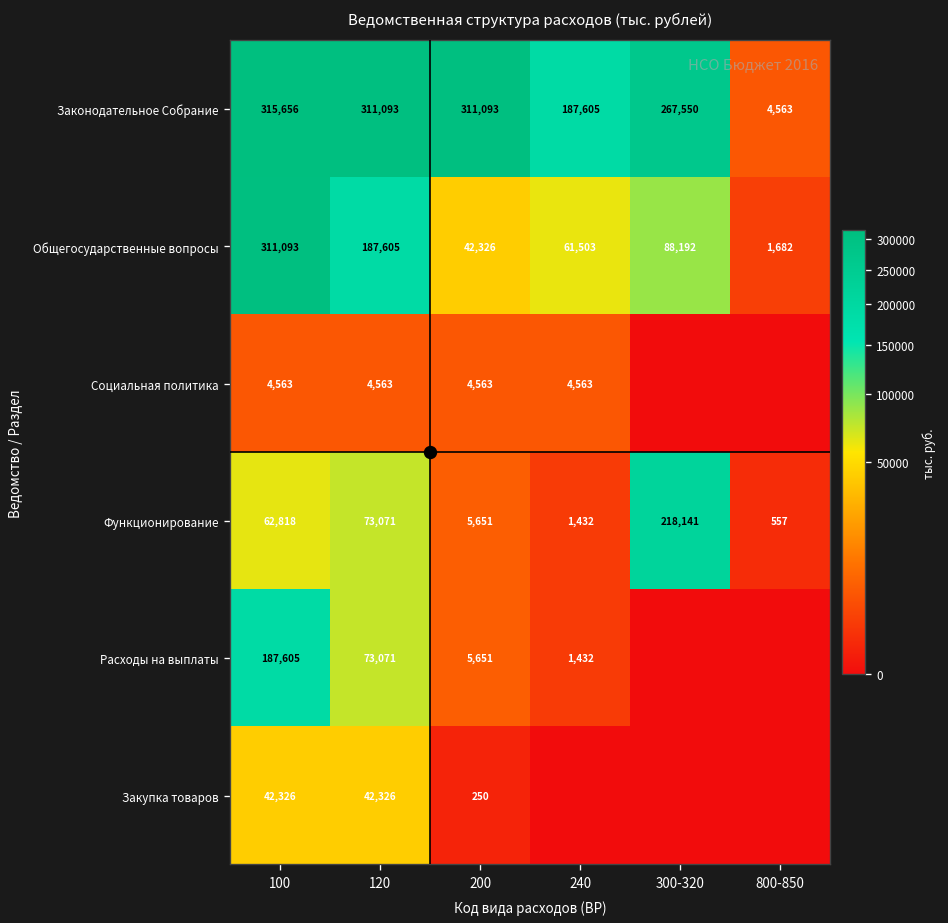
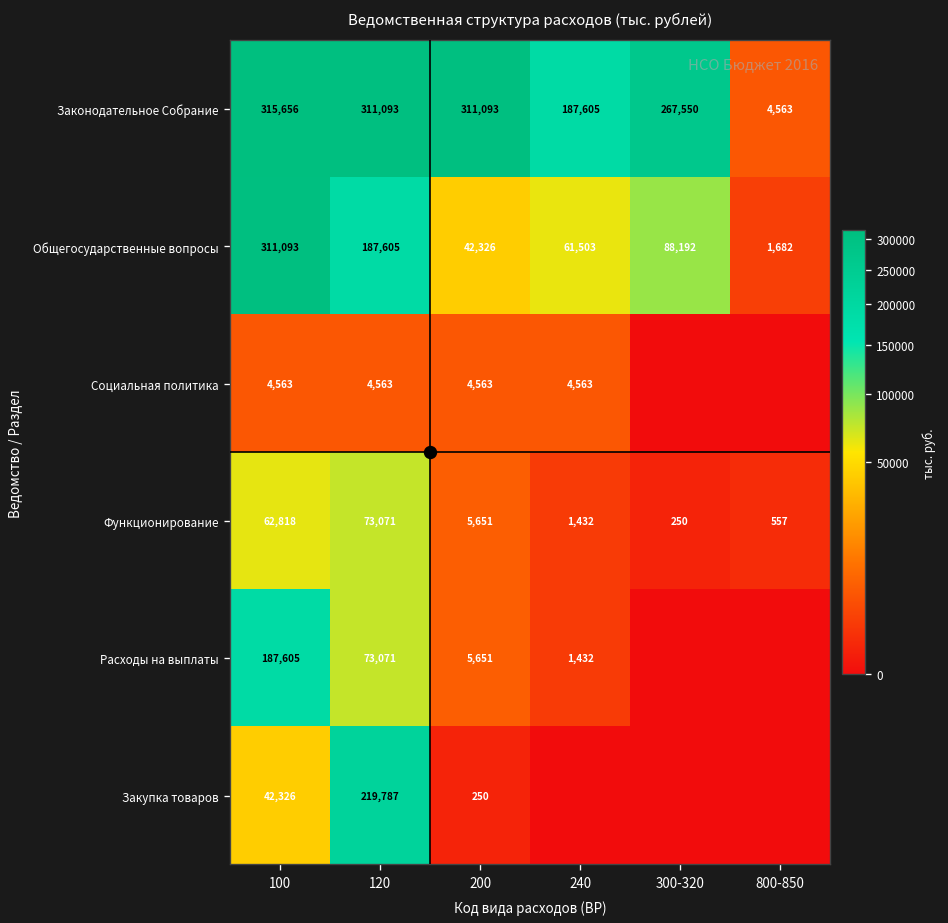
  {
    "Законодательное Собрание": {
      "100": "315,656",
      "120": "311,093",
      "200": "311,093",
      "240": "187,605",
      "300-320": "267,550"
    },
    "Общегосударственные вопросы": {
      "100": "311,093",
      "120": "187,605",
      "200": "42,326",
      "240": "61,503",
      "300-320": "88,192",
      "800-850": "1,682"
    },
    "Социальная политика": {
      "100": "4,563",
      "120": "4,563",
      "200": "4,563",
      "240": "4,563"
    },
    "Функционирование": {
      "100": "62,818",
      "120": "73,071",
      "200": "5,651",
      "240": "1,432",
-     "300-320": "218,141",
+     "300-320": "250",
      "800-850": "557"
    },
    "Расходы на выплаты": {
      "100": "187,605",
      "120": "73,071",
      "200": "5,651",
      "240": "1,432"
    },
    "Закупка товаров": {
      "100": "42,326",
-     "120": "42,326",
+     "120": "219,787",
      "200": "250"
    }
  }
